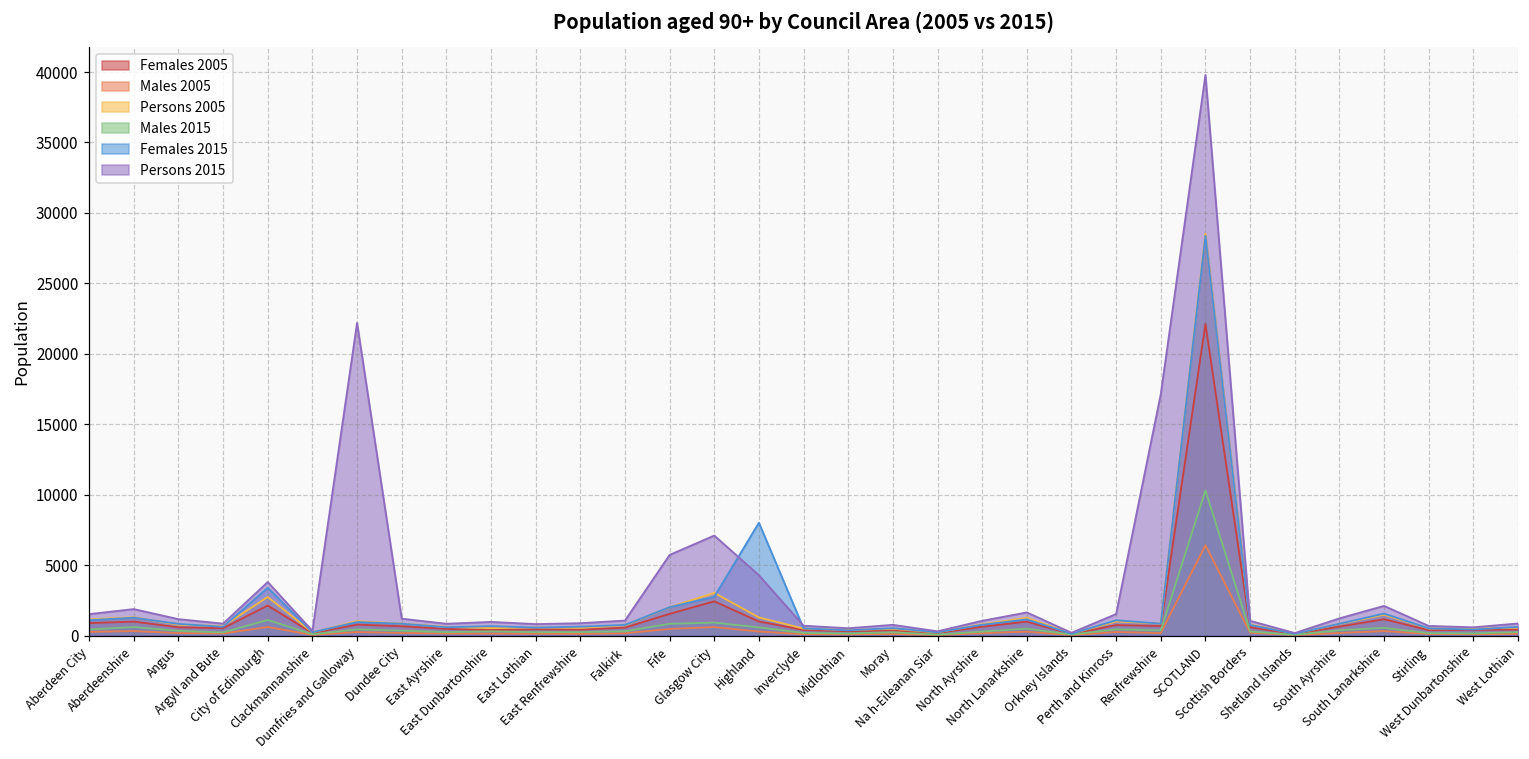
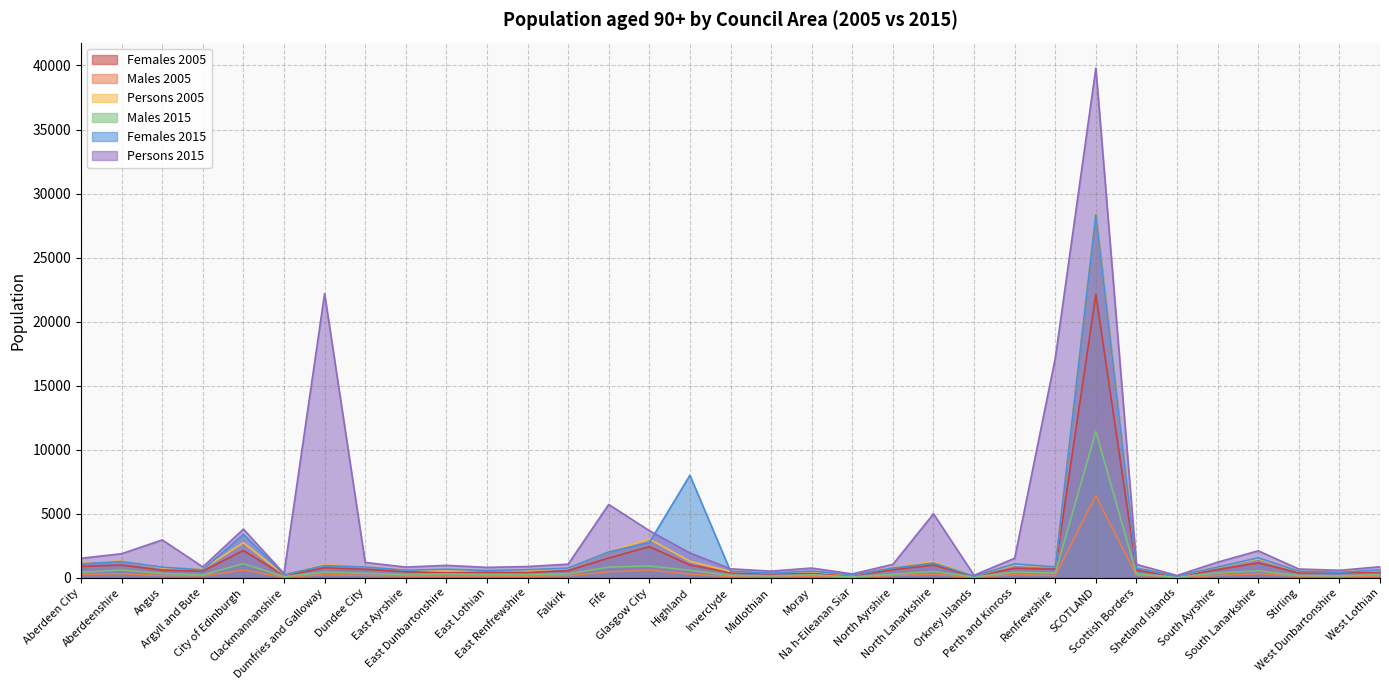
  {
    "Males 2015": {
      "Aberdeenshire": 600,
      "City of Edinburgh": 1100,
      "Fife": 800,
      "Glasgow City": 900,
      "Highland": 600,
      "North Lanarkshire": 500,
-     "SCOTLAND": 10300,
+     "SCOTLAND": 11400,
      "South Lanarkshire": 500
    },
    "Females 2015": {
      "City of Edinburgh": 3400,
      "Glasgow City": 2800,
      "Highland": 8000
    },
    "Persons 2015": {
      "Aberdeen City": 1500,
      "Aberdeenshire": 1900,
-     "Angus": 1200,
+     "Angus": 3000,
      "City of Edinburgh": 3800,
      "Dumfries and Galloway": 22200,
      "Dundee City": 1200,
      "East Ayrshire": 800,
      "East Dunbartonshire": 1000,
      "East Lothian": 800,
      "East Renfrewshire": 900,
      "Falkirk": 1100,
      "Fife": 5700,
-     "Glasgow City": 7100,
-     "Highland": 4300,
+     "Glasgow City": 3700,
+     "Highland": 1900,
      "Moray": 800,
      "North Ayrshire": 1000,
-     "North Lanarkshire": 1600,
+     "North Lanarkshire": 5000,
      "Perth and Kinross": 1500,
      "Renfrewshire": 17100,
      "SCOTLAND": 39800,
      "Scottish Borders": 1000,
      "South Ayrshire": 1200,
      "South Lanarkshire": 2100,
      "West Lothian": 900
    }
  }
